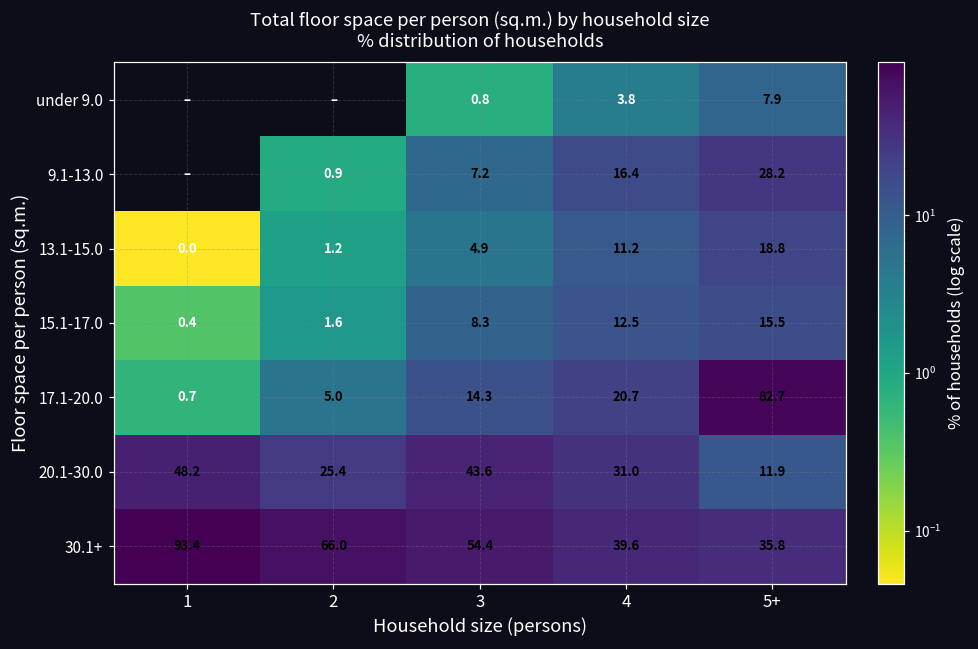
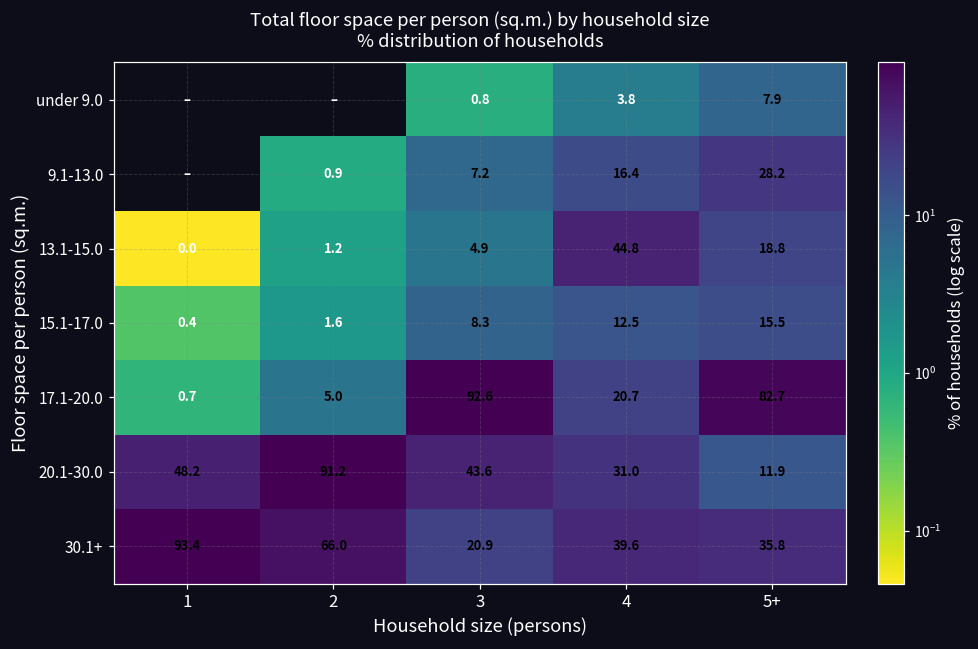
  {
    "under 9.0": {
      "3": 0.8,
      "4": 3.8,
      "5+": 7.9
    },
    "9.1-13.0": {
      "2": 0.9,
      "3": 7.2,
      "4": 16.4,
      "5+": 28.2
    },
    "13.1-15.0": {
      "1": 0.0,
      "2": 1.2,
      "3": 4.9,
-     "4": 11.2,
+     "4": 44.8,
      "5+": 18.8
    },
    "15.1-17.0": {
      "1": 0.4,
      "2": 1.6,
      "3": 8.3,
      "4": 12.5,
      "5+": 15.5
    },
    "17.1-20.0": {
      "1": 0.7,
      "2": 5.0,
-     "3": 14.3,
+     "3": 92.6,
      "4": 20.7,
      "5+": 82.7
    },
    "20.1-30.0": {
      "1": 48.2,
-     "2": 25.4,
+     "2": 91.2,
      "3": 43.6,
      "4": 31.0,
      "5+": 11.9
    },
    "30.1+": {
      "1": 93.4,
      "2": 66.0,
-     "3": 54.4,
+     "3": 20.9,
      "4": 39.6,
      "5+": 35.8
    }
  }
